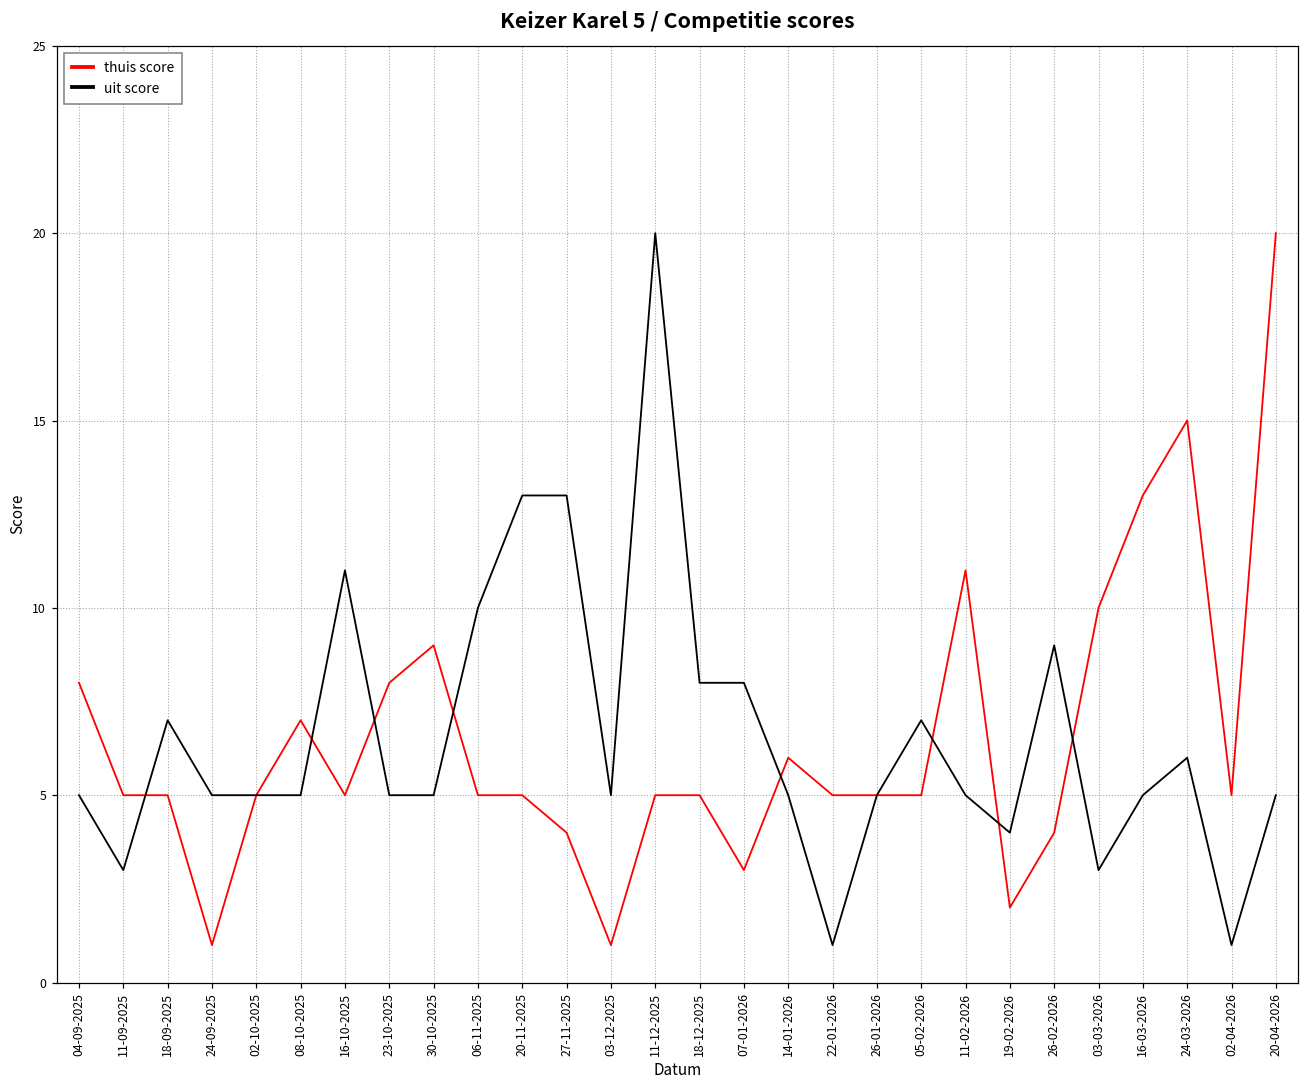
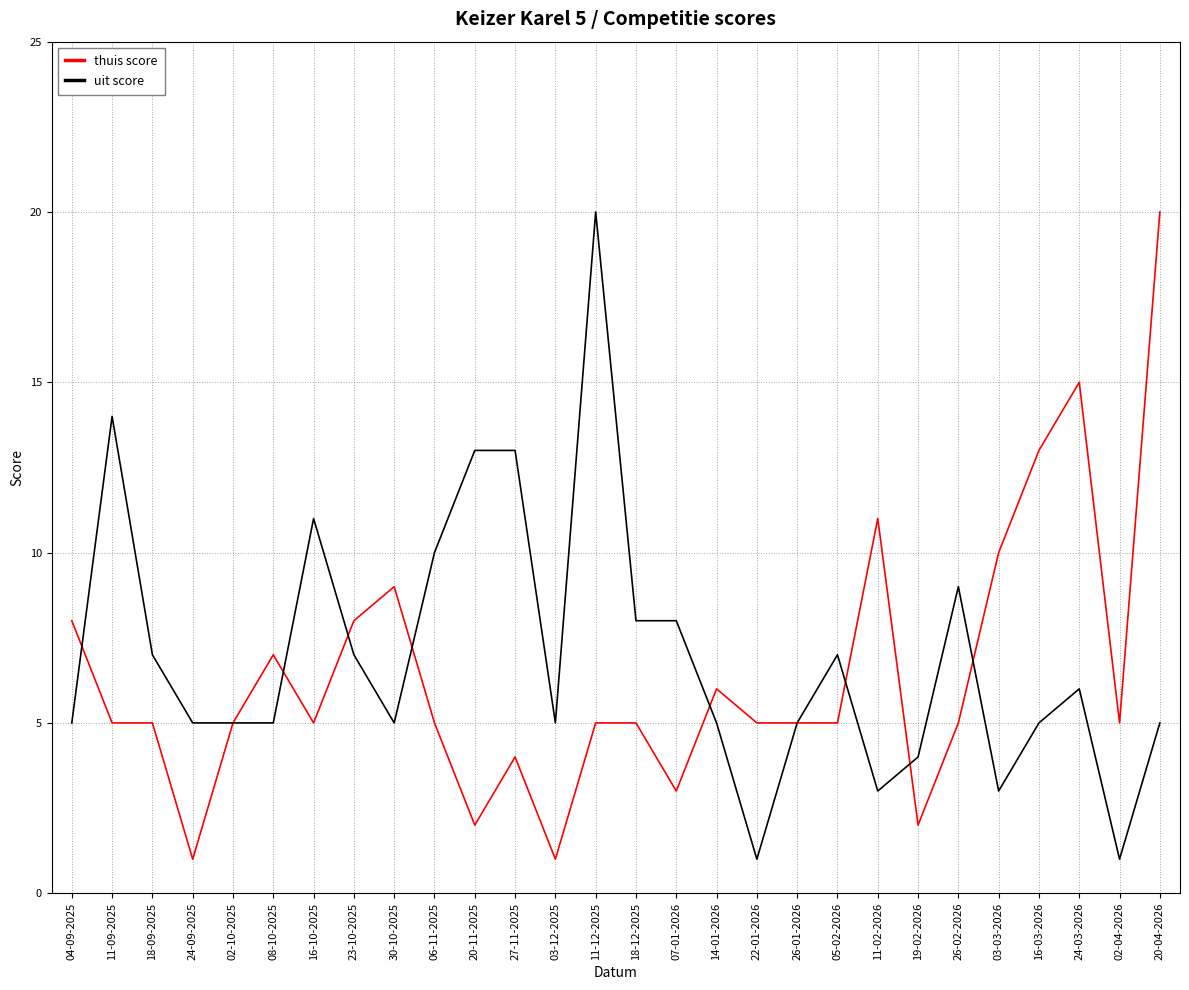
  {
    "thuis score": {
      "04-09-2025": 8,
      "11-09-2025": 5,
      "18-09-2025": 5,
      "24-09-2025": 1,
      "08-10-2025": 7,
      "16-10-2025": 5,
      "23-10-2025": 8,
      "30-10-2025": 9,
      "06-11-2025": 5,
-     "20-11-2025": 5,
+     "20-11-2025": 2,
      "27-11-2025": 4,
      "03-12-2025": 1,
      "11-12-2025": 5,
      "18-12-2025": 5,
      "07-01-2026": 3,
      "14-01-2026": 6,
      "22-01-2026": 5,
      "05-02-2026": 5,
      "11-02-2026": 11,
      "19-02-2026": 2,
-     "26-02-2026": 4,
+     "26-02-2026": 5,
      "03-03-2026": 10,
      "16-03-2026": 13,
      "24-03-2026": 15,
      "02-04-2026": 5,
      "20-04-2026": 20
    },
    "uit score": {
      "04-09-2025": 5,
-     "11-09-2025": 3,
+     "11-09-2025": 14,
      "18-09-2025": 7,
      "24-09-2025": 5,
      "08-10-2025": 5,
      "16-10-2025": 11,
-     "23-10-2025": 5,
+     "23-10-2025": 7,
      "30-10-2025": 5,
      "06-11-2025": 10,
      "20-11-2025": 13,
      "27-11-2025": 13,
      "03-12-2025": 5,
      "11-12-2025": 20,
      "18-12-2025": 8,
      "07-01-2026": 8,
      "14-01-2026": 5,
      "22-01-2026": 1,
      "05-02-2026": 7,
-     "11-02-2026": 5,
+     "11-02-2026": 3,
      "19-02-2026": 4,
      "26-02-2026": 9,
      "03-03-2026": 3,
      "16-03-2026": 5,
      "24-03-2026": 6,
      "02-04-2026": 1,
      "20-04-2026": 5
    }
  }
